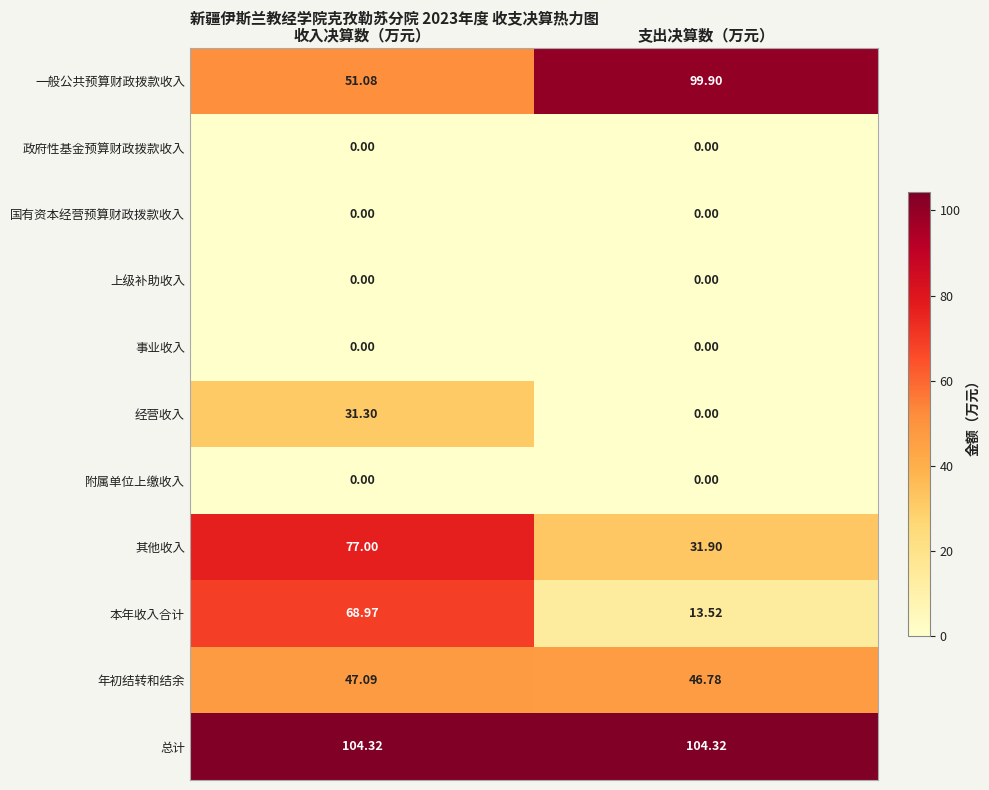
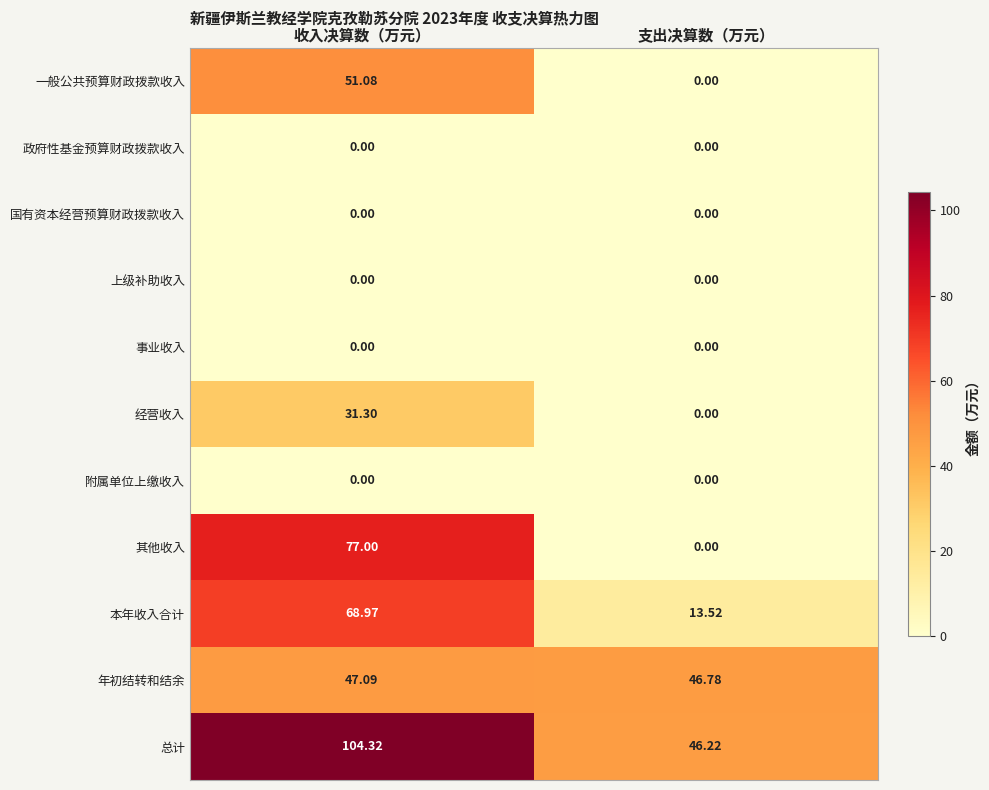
  {
    "一般公共预算财政拨款收入": {
      "收入决算数（万元）": 51.08,
-     "支出决算数（万元）": 99.90
+     "支出决算数（万元）": 0.00
    },
    "政府性基金预算财政拨款收入": {
      "收入决算数（万元）": 0.00,
      "支出决算数（万元）": 0.00
    },
    "国有资本经营预算财政拨款收入": {
      "收入决算数（万元）": 0.00,
      "支出决算数（万元）": 0.00
    },
    "上级补助收入": {
      "收入决算数（万元）": 0.00,
      "支出决算数（万元）": 0.00
    },
    "事业收入": {
      "收入决算数（万元）": 0.00,
      "支出决算数（万元）": 0.00
    },
    "经营收入": {
      "收入决算数（万元）": 31.30,
      "支出决算数（万元）": 0.00
    },
    "附属单位上缴收入": {
      "收入决算数（万元）": 0.00,
      "支出决算数（万元）": 0.00
    },
    "其他收入": {
      "收入决算数（万元）": 77.00,
-     "支出决算数（万元）": 31.90
+     "支出决算数（万元）": 0.00
    },
    "本年收入合计": {
      "收入决算数（万元）": 68.97,
      "支出决算数（万元）": 13.52
    },
    "年初结转和结余": {
      "收入决算数（万元）": 47.09,
      "支出决算数（万元）": 46.78
    },
    "总计": {
      "收入决算数（万元）": 104.32,
-     "支出决算数（万元）": 104.32
+     "支出决算数（万元）": 46.22
    }
  }
